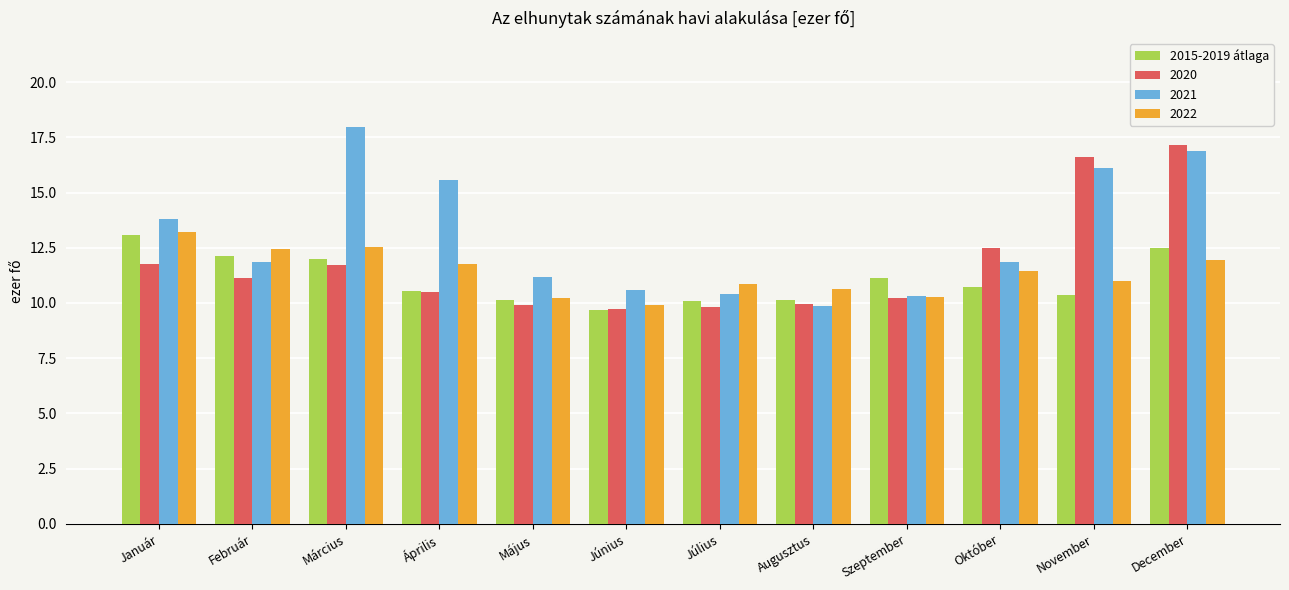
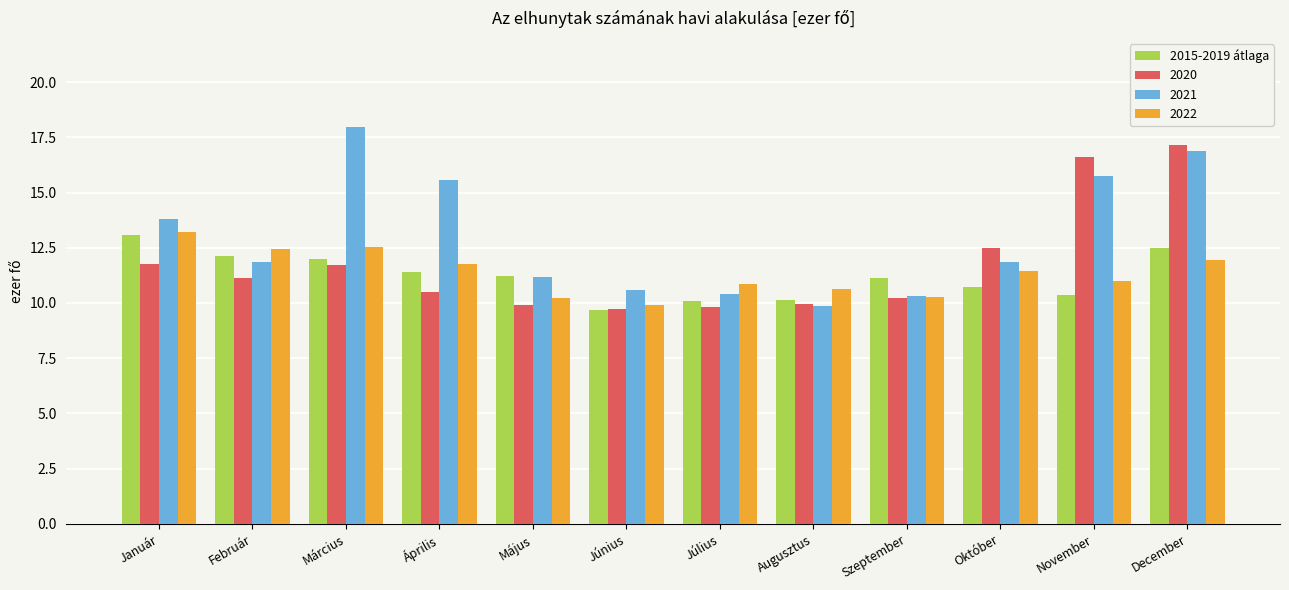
  {
    "2015-2019 átlaga": {
      "Január": 13.1,
      "Február": 12.1,
      "Március": 12.0,
-     "Április": 10.6,
-     "Május": 10.2,
+     "Április": 11.4,
+     "Május": 11.2,
      "Június": 9.7,
      "Július": 10.1,
      "Augusztus": 10.1,
      "Szeptember": 11.1,
      "Október": 10.7,
      "November": 10.4,
      "December": 12.5
    },
    "2020": {
      "Január": 11.8,
      "Február": 11.1,
      "Március": 11.7,
      "Április": 10.5,
      "Május": 9.9,
      "Június": 9.7,
      "Július": 9.8,
      "Augusztus": 9.9,
      "Szeptember": 10.2,
      "Október": 12.5,
      "November": 16.6,
      "December": 17.2
    },
    "2021": {
      "Január": 13.8,
      "Február": 11.9,
      "Március": 18.0,
      "Április": 15.6,
      "Május": 11.2,
      "Június": 10.6,
      "Július": 10.4,
      "Augusztus": 9.9,
      "Szeptember": 10.3,
      "Október": 11.8,
-     "November": 16.1,
+     "November": 15.7,
      "December": 16.9
    },
    "2022": {
      "Január": 13.2,
      "Február": 12.5,
      "Március": 12.5,
      "Április": 11.8,
      "Május": 10.2,
      "Június": 9.9,
      "Július": 10.8,
      "Augusztus": 10.7,
      "Szeptember": 10.3,
      "Október": 11.5,
      "November": 11.0,
      "December": 11.9
    }
  }
